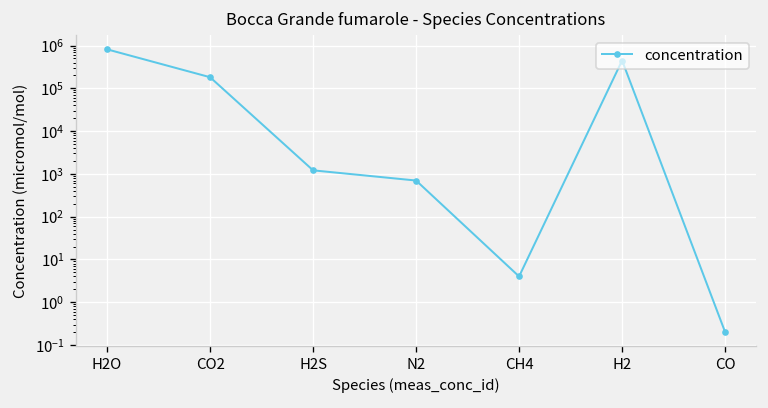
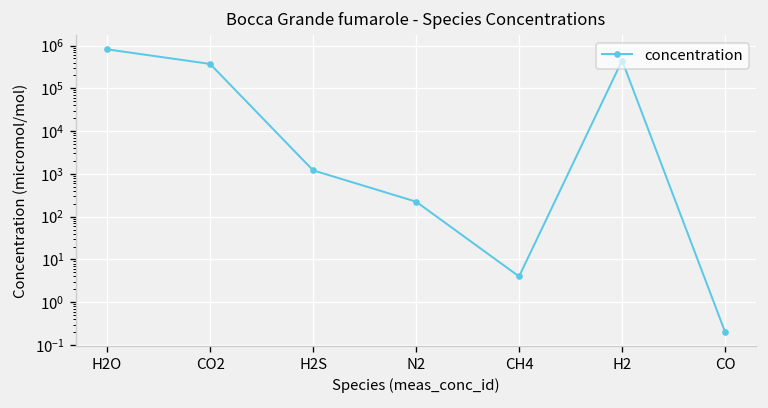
  {
    "H2O": 800000,
-   "CO2": 200000,
+   "CO2": 400000,
    "H2S": 1200,
-   "N2": 700,
+   "N2": 200,
    "CH4": 4,
    "CO": 0.2
  }
